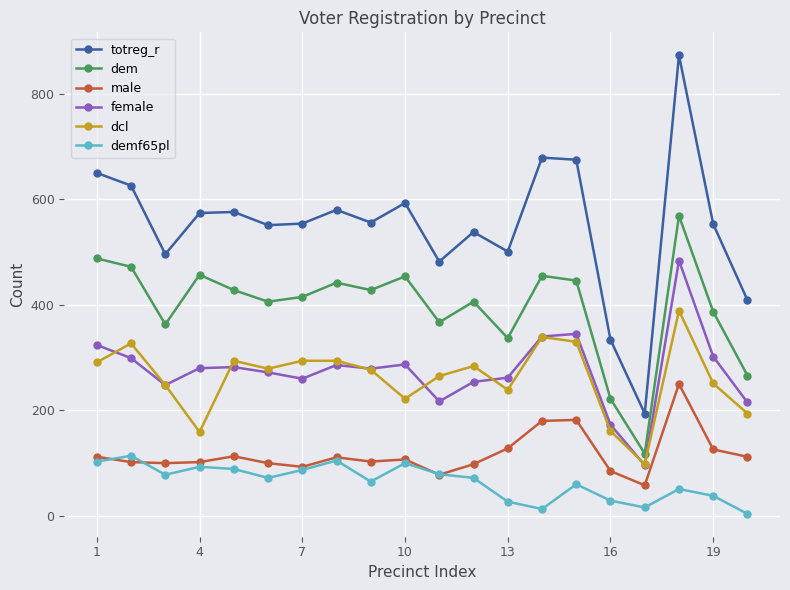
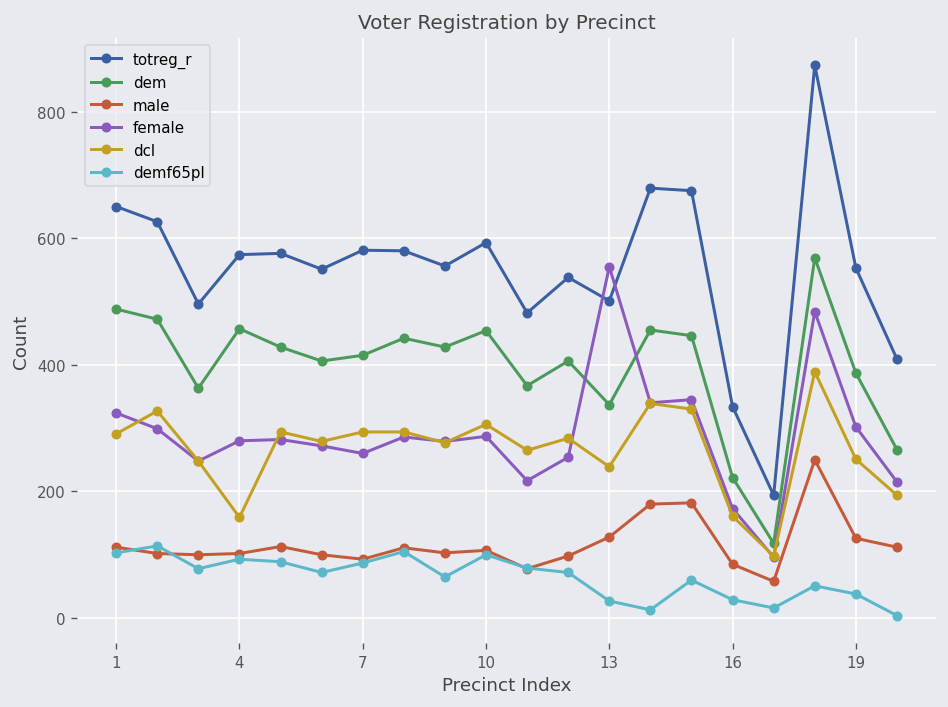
  {
    "totreg_r": {
      "1": 650,
      "4": 570,
-     "7": 550,
+     "7": 580,
      "10": 590,
      "13": 500,
      "16": 330,
      "19": 550
    },
    "dem": {
      "1": 490,
      "4": 460,
      "7": 420,
      "10": 450,
      "13": 340,
      "16": 220,
      "19": 390
    },
    "male": {
      "1": 110,
      "4": 100,
      "7": 90,
      "10": 110,
      "13": 130,
      "16": 90,
      "19": 130
    },
    "female": {
      "1": 320,
      "4": 280,
      "7": 260,
      "10": 290,
-     "13": 260,
+     "13": 560,
      "16": 170,
      "19": 300
    },
    "dcl": {
      "1": 290,
      "4": 160,
      "7": 290,
-     "10": 220,
+     "10": 310,
      "13": 240,
      "16": 160,
      "19": 250
    },
    "demf65pl": {
      "1": 100,
      "4": 90,
      "7": 90,
      "10": 100,
      "13": 30,
      "16": 30,
      "19": 40
    }
  }
